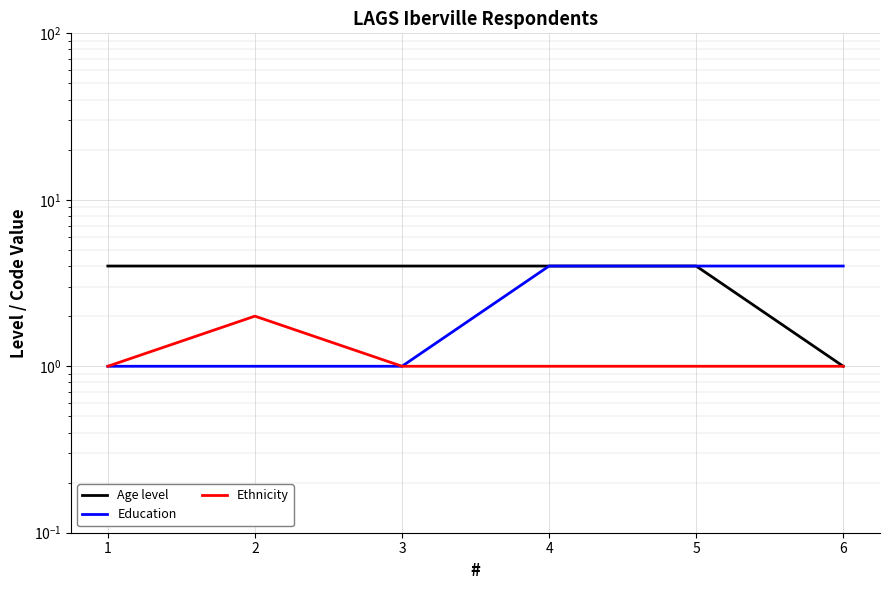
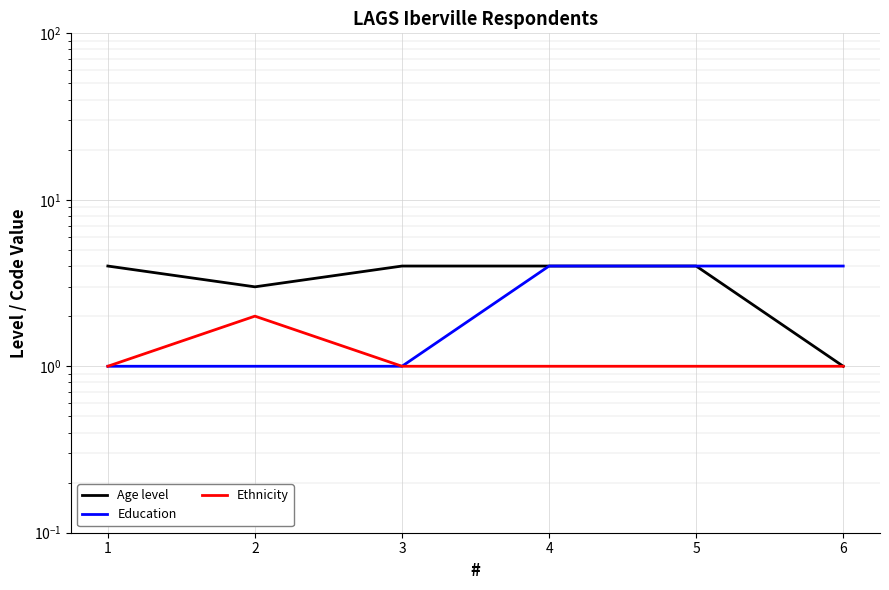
  {
    "Age level": {
      "1": 4,
-     "2": 4,
+     "2": 3,
      "3": 4
    },
    "Education": {
      "2": 1,
      "6": 4
    },
    "Ethnicity": {
      "2": 2,
      "4": 1,
      "5": 1
    }
  }
